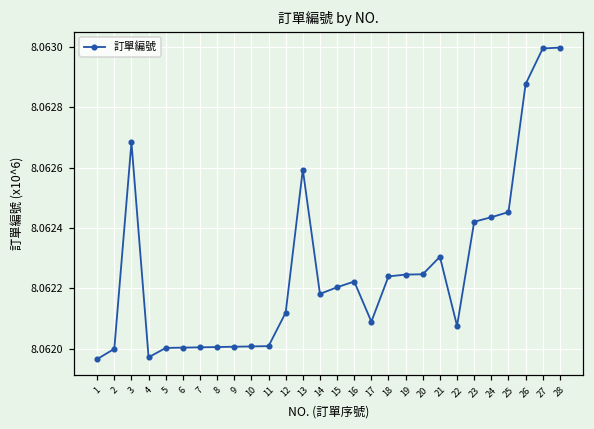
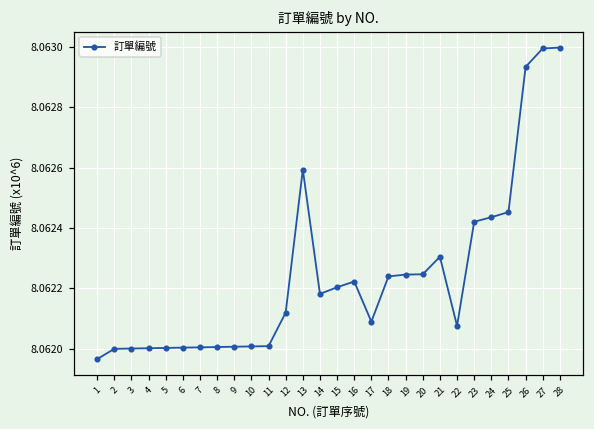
  {
    "1": 8.06197,
    "2": 8.06200,
-   "3": 8.06268,
-   "4": 8.06197,
+   "3": 8.06200,
+   "4": 8.06200,
    "5": 8.06200,
    "6": 8.06200,
    "7": 8.06201,
    "8": 8.06201,
    "9": 8.06201,
    "10": 8.06201,
    "11": 8.06201,
    "12": 8.06212,
    "13": 8.06259,
    "14": 8.06218,
    "15": 8.06220,
    "16": 8.06222,
    "17": 8.06209,
    "18": 8.06224,
    "19": 8.06225,
    "20": 8.06225,
    "21": 8.06231,
    "22": 8.06208,
    "23": 8.06242,
    "24": 8.06244,
    "25": 8.06245,
-   "26": 8.06288,
+   "26": 8.06293,
    "27": 8.06300,
    "28": 8.06300
  }
